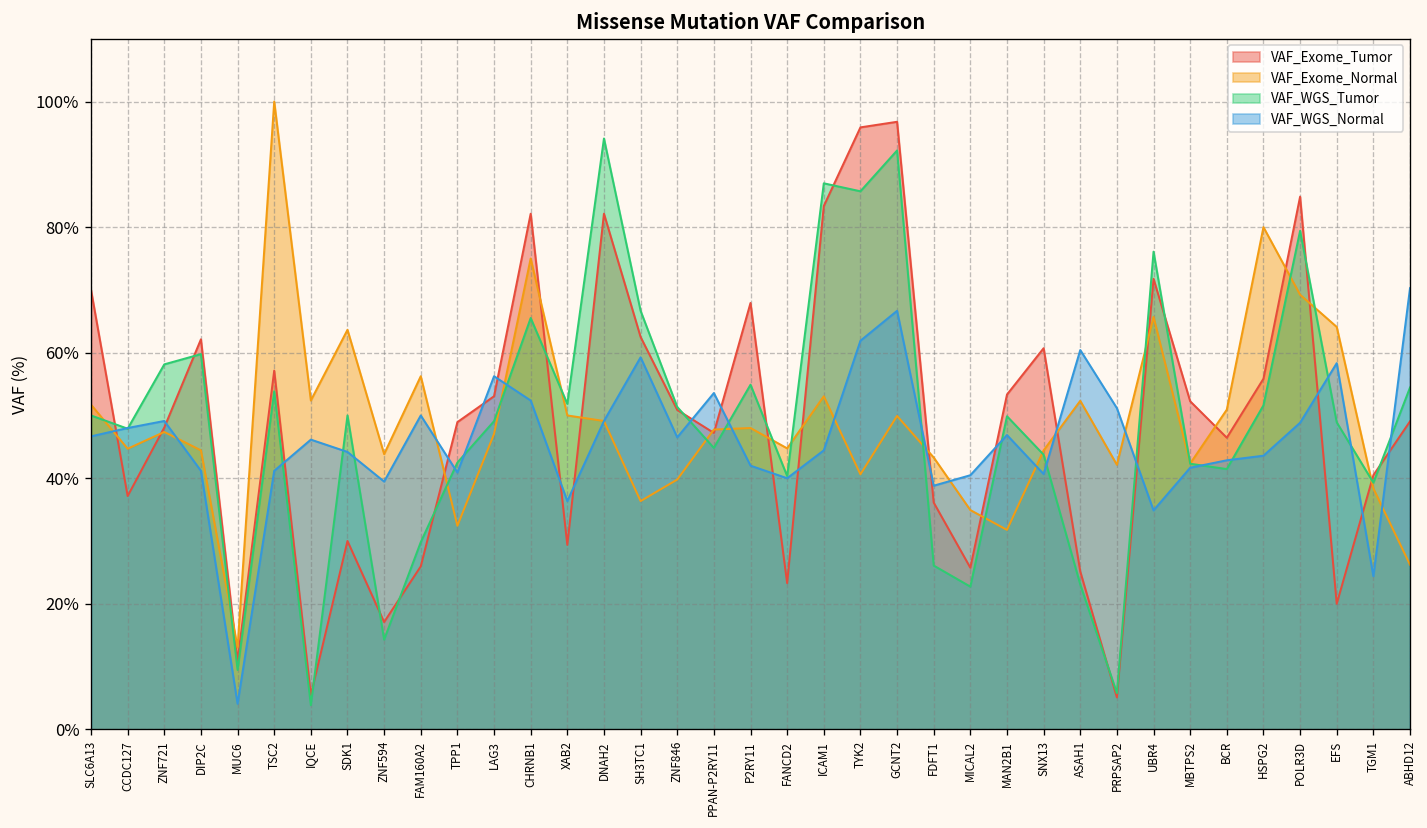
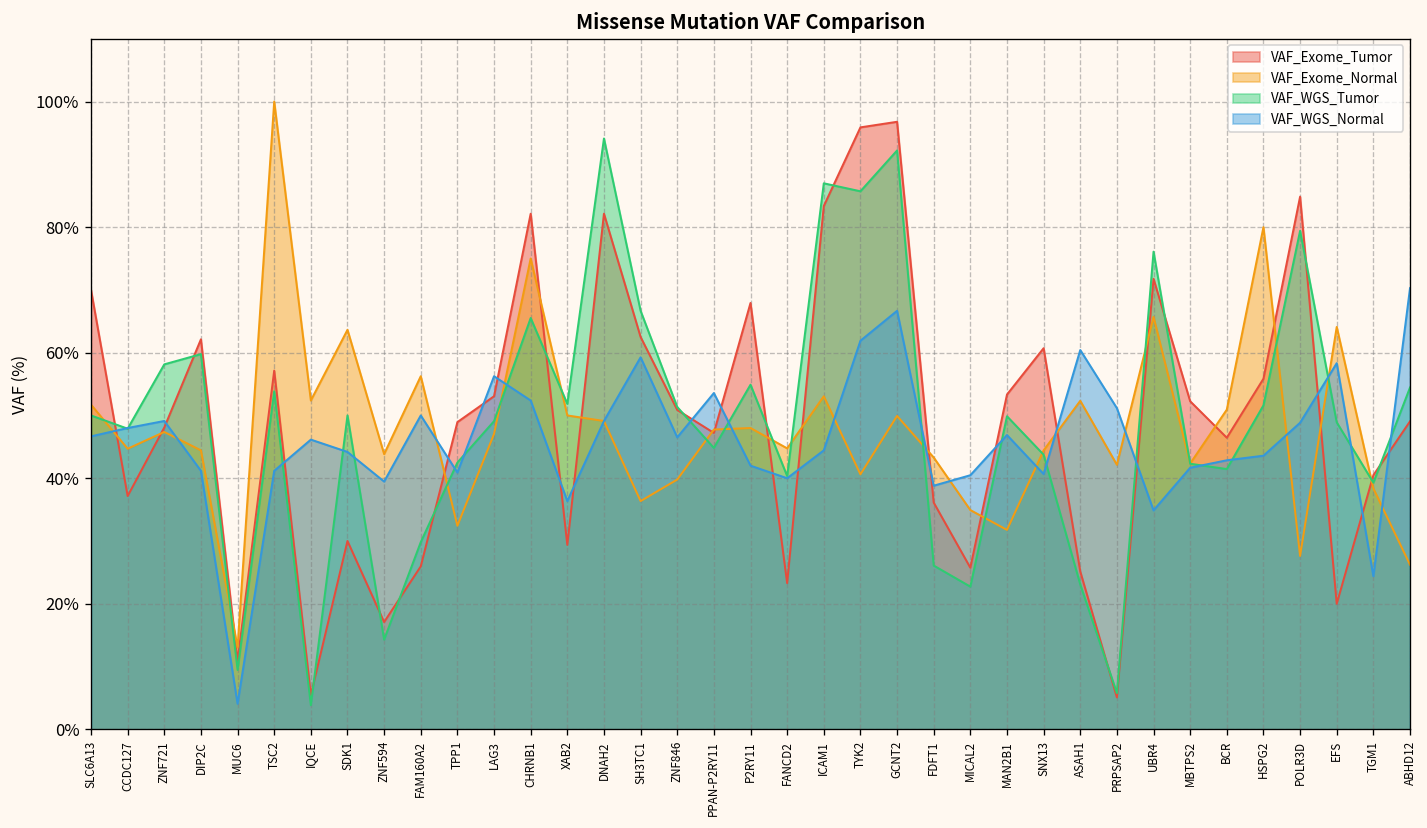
  {
    "VAF_Exome_Tumor": {
      "SLC6A13": "70%",
      "CCDC127": "37%",
      "ZNF721": "48%",
      "DIP2C": "62%",
      "MUC6": "11%",
      "TSC2": "57%",
      "IQCE": "5%",
      "SDK1": "30%",
      "ZNF594": "17%",
      "FAM160A2": "26%",
      "TPP1": "49%",
      "LAG3": "53%",
      "CHRNB1": "82%",
      "XAB2": "29%",
      "DNAH2": "82%",
      "SH3TC1": "63%",
      "PPAN-P2RY11": "47%",
      "P2RY11": "68%",
      "FANCD2": "23%",
      "ICAM1": "83%",
      "TYK2": "96%",
      "GCNT2": "97%",
      "FDFT1": "36%",
      "MICAL2": "26%",
      "MAN2B1": "53%",
      "SNX13": "61%",
      "ASAH1": "25%",
      "PRPSAP2": "5%",
      "UBR4": "72%",
      "MBTPS2": "52%",
      "BCR": "46%",
      "HSPG2": "56%",
      "POLR3D": "85%",
      "EFS": "20%",
      "TGM1": "40%",
      "ABHD12": "49%"
    },
    "VAF_Exome_Normal": {
      "SLC6A13": "52%",
      "CCDC127": "45%",
      "ZNF721": "47%",
      "DIP2C": "44%",
      "MUC6": "13%",
      "TSC2": "100%",
      "IQCE": "52%",
      "SDK1": "64%",
      "ZNF594": "44%",
      "FAM160A2": "56%",
      "TPP1": "32%",
      "LAG3": "47%",
      "CHRNB1": "75%",
      "XAB2": "50%",
      "SH3TC1": "36%",
      "ZNF846": "40%",
      "PPAN-P2RY11": "48%",
      "P2RY11": "48%",
      "FANCD2": "45%",
      "ICAM1": "53%",
      "TYK2": "41%",
      "GCNT2": "50%",
      "FDFT1": "43%",
      "MICAL2": "35%",
      "MAN2B1": "32%",
      "SNX13": "44%",
      "ASAH1": "52%",
      "PRPSAP2": "42%",
      "UBR4": "66%",
      "BCR": "51%",
      "HSPG2": "80%",
-     "POLR3D": "69%",
+     "POLR3D": "28%",
      "EFS": "64%",
      "TGM1": "38%",
      "ABHD12": "26%"
    },
    "VAF_WGS_Tumor": {
      "SLC6A13": "50%",
      "ZNF721": "58%",
      "DIP2C": "60%",
      "MUC6": "9%",
      "TSC2": "54%",
      "IQCE": "4%",
      "SDK1": "50%",
      "ZNF594": "14%",
      "FAM160A2": "30%",
      "TPP1": "43%",
      "LAG3": "49%",
      "CHRNB1": "66%",
      "XAB2": "52%",
      "DNAH2": "94%",
      "SH3TC1": "67%",
      "PPAN-P2RY11": "45%",
      "P2RY11": "55%",
      "ICAM1": "87%",
      "TYK2": "86%",
      "GCNT2": "92%",
      "FDFT1": "26%",
      "MICAL2": "23%",
      "MAN2B1": "50%",
      "SNX13": "44%",
      "ASAH1": "23%",
      "PRPSAP2": "6%",
      "UBR4": "76%",
      "BCR": "41%",
      "HSPG2": "52%",
      "POLR3D": "79%",
      "EFS": "49%",
      "TGM1": "39%",
      "ABHD12": "54%"
    },
    "VAF_WGS_Normal": {
      "SLC6A13": "47%",
      "ZNF721": "49%",
      "DIP2C": "41%",
      "MUC6": "4%",
      "TSC2": "41%",
      "IQCE": "46%",
      "SDK1": "44%",
      "ZNF594": "39%",
      "FAM160A2": "50%",
      "TPP1": "41%",
      "LAG3": "56%",
      "CHRNB1": "52%",
      "XAB2": "36%",
      "SH3TC1": "59%",
      "ZNF846": "47%",
      "PPAN-P2RY11": "54%",
      "P2RY11": "42%",
      "ICAM1": "44%",
      "TYK2": "62%",
      "GCNT2": "67%",
      "FDFT1": "39%",
      "MICAL2": "40%",
      "MAN2B1": "47%",
      "SNX13": "41%",
      "ASAH1": "60%",
      "PRPSAP2": "51%",
      "UBR4": "35%",
      "MBTPS2": "42%",
      "BCR": "43%",
      "HSPG2": "44%",
      "POLR3D": "49%",
      "EFS": "58%",
      "TGM1": "24%",
      "ABHD12": "70%"
    }
  }
